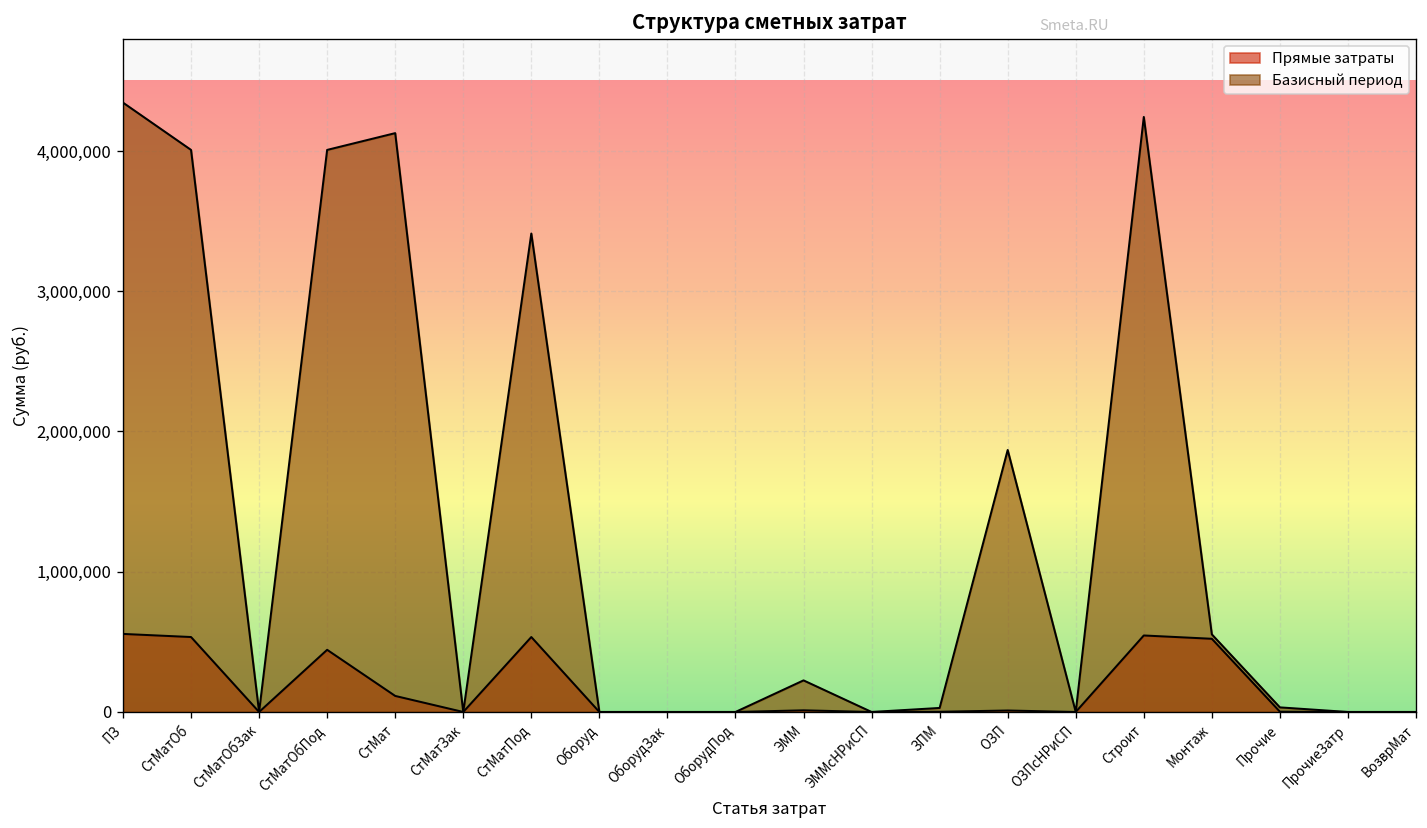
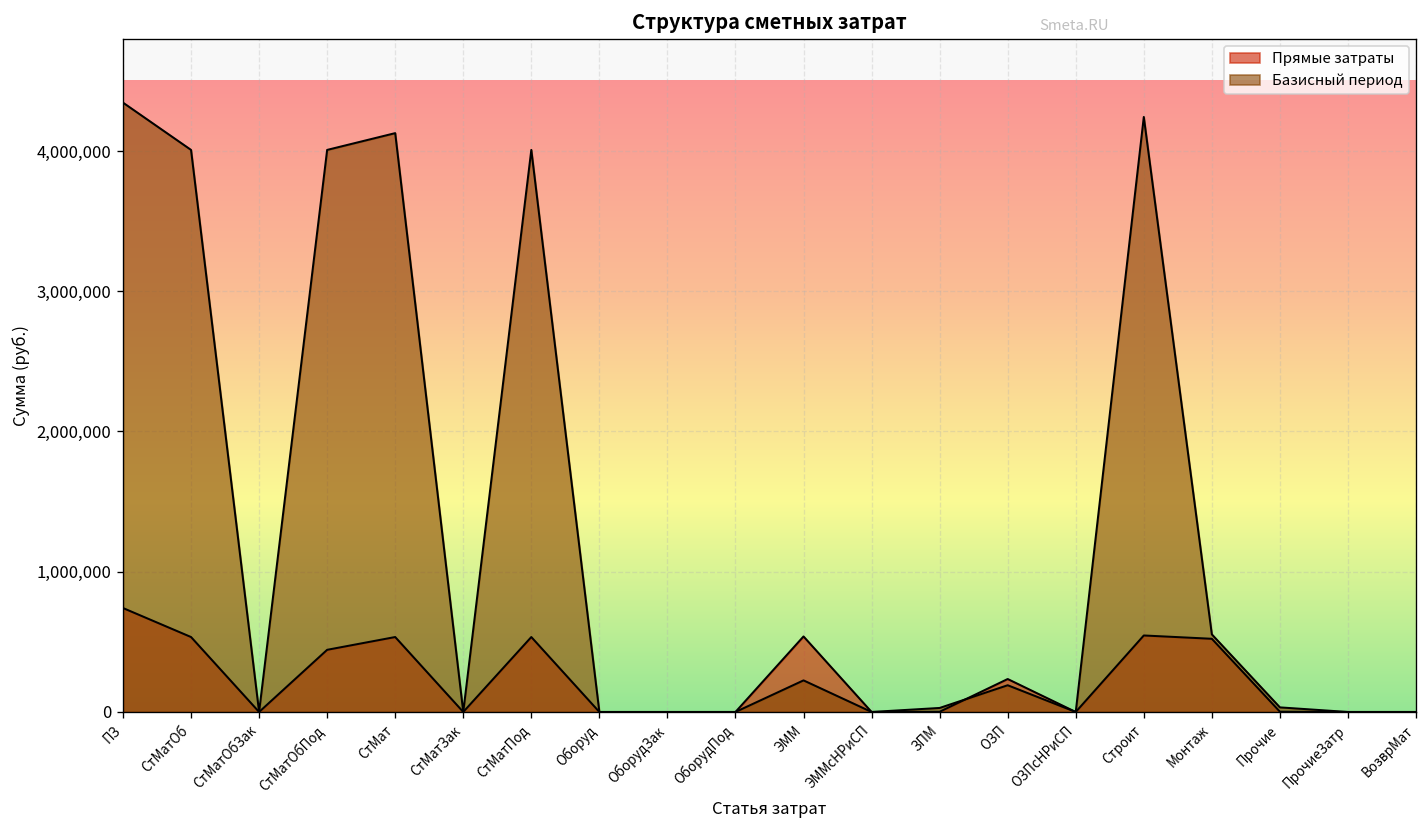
  {
    "Прямые затраты": {
-     "ПЗ": "560,000",
+     "ПЗ": "740,000",
      "СтМатОб": "530,000",
      "СтМатОбПод": "440,000",
-     "СтМат": "110,000",
+     "СтМат": "530,000",
      "СтМатПод": "530,000",
-     "ЭММ": "10,000",
+     "ЭММ": "540,000",
      "ЗПМ": "0",
-     "ОЗП": "10,000",
+     "ОЗП": "230,000",
      "Строит": "550,000",
      "Монтаж": "520,000",
      "Прочие": "0"
    },
    "Базисный период": {
      "ПЗ": "4,340,000",
      "СтМатОб": "4,010,000",
      "СтМатОбПод": "4,010,000",
      "СтМат": "4,130,000",
-     "СтМатПод": "3,410,000",
+     "СтМатПод": "4,010,000",
      "ЭММ": "230,000",
      "ЗПМ": "30,000",
-     "ОЗП": "1,870,000",
+     "ОЗП": "190,000",
      "Строит": "4,240,000",
      "Монтаж": "550,000",
      "Прочие": "30,000"
    }
  }
